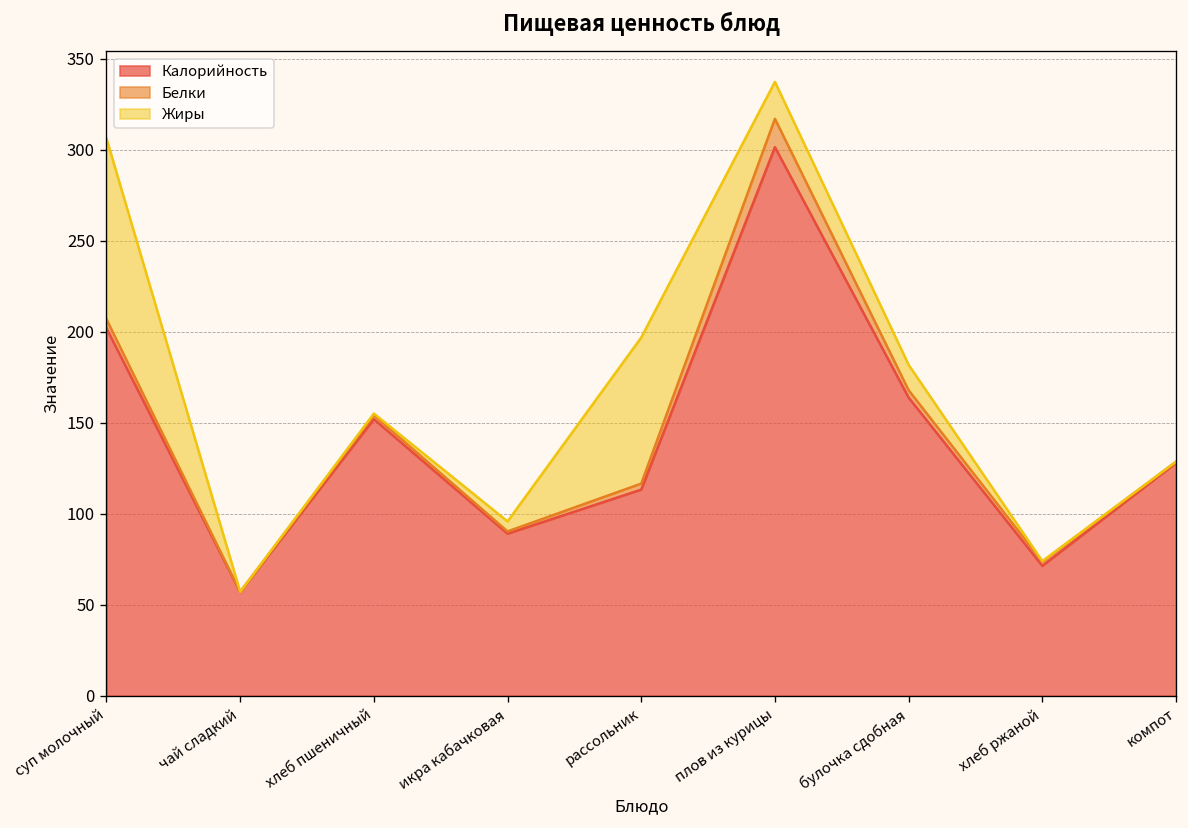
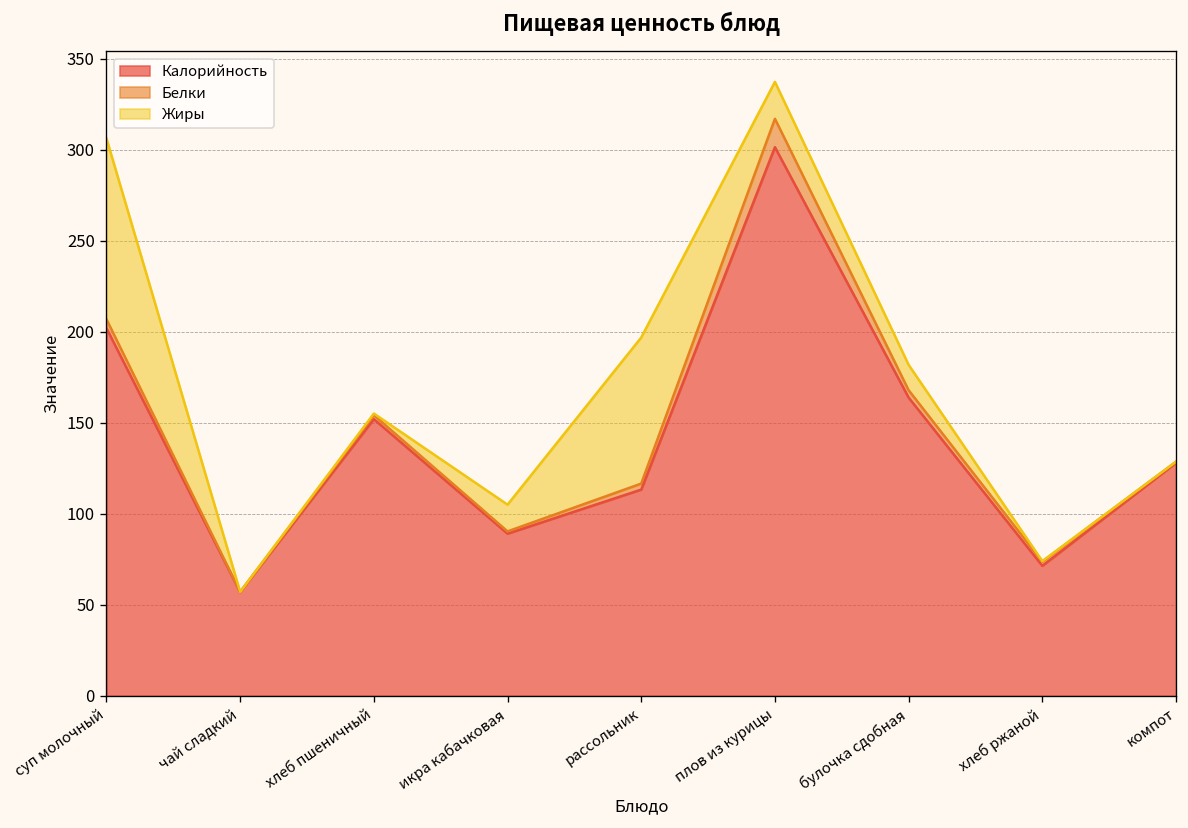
  {
    "Жиры": {
      "суп молочный": 99,
-     "икра кабачковая": 5,
+     "икра кабачковая": 15,
      "рассольник": 80,
      "плов из курицы": 20,
      "булочка сдобная": 14
    }
  }
